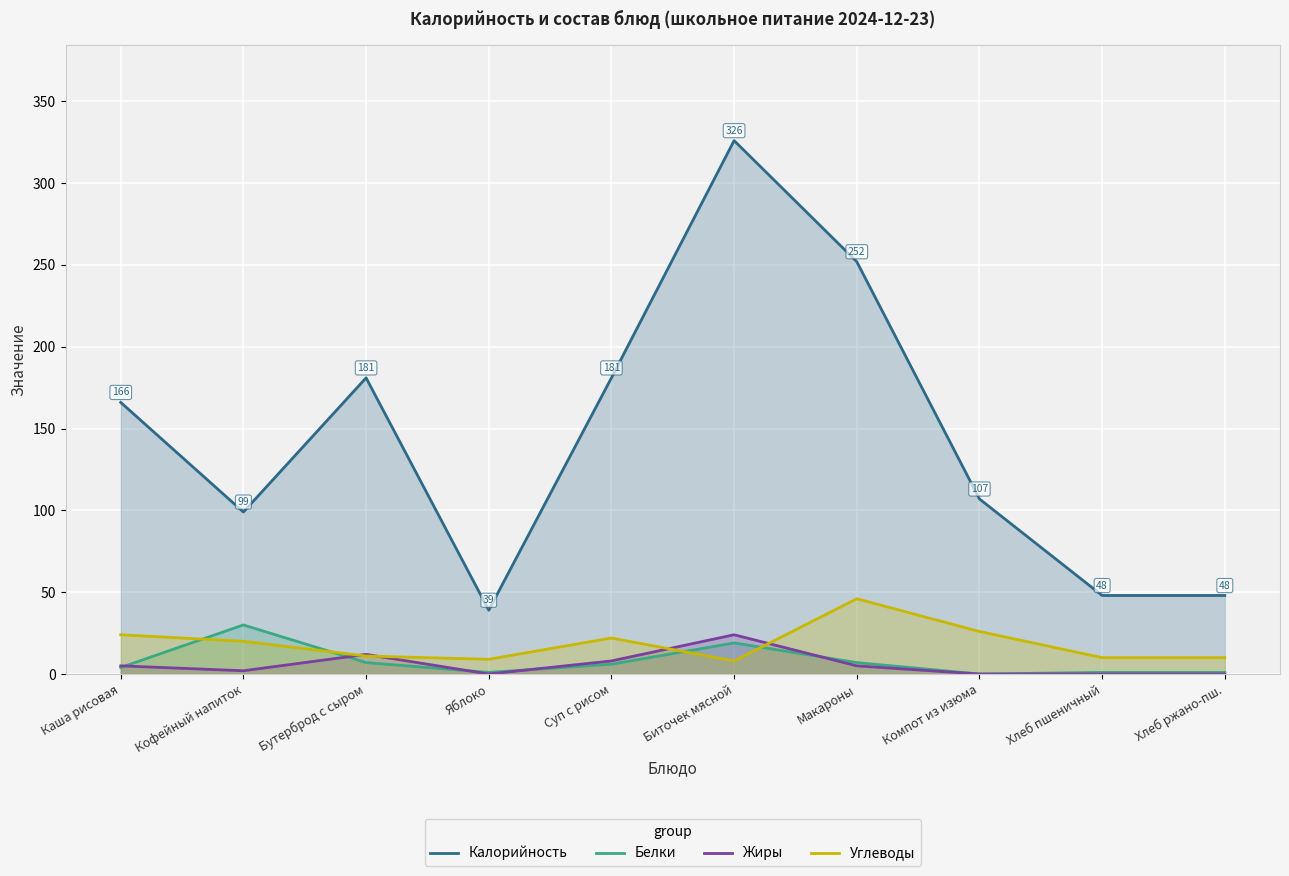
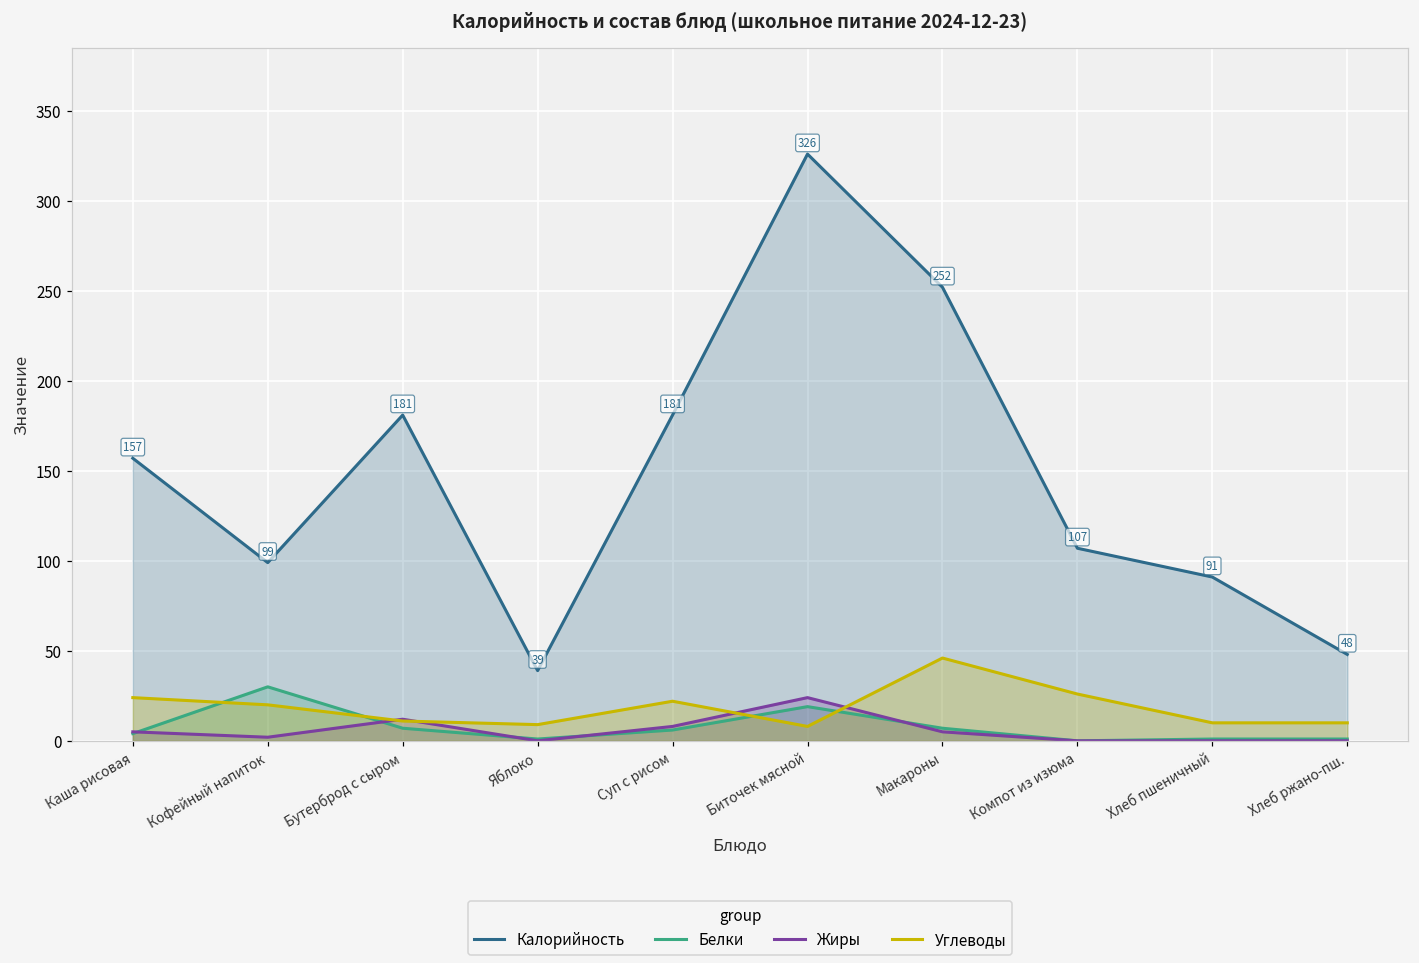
  {
    "Калорийность": {
-     "Каша рисовая": 166,
-     "Хлеб пшеничный": 48
+     "Каша рисовая": 157,
+     "Хлеб пшеничный": 91
    },
    "Белки": {
      "Кофейный напиток": 30,
      "Бутерброд с сыром": 7,
      "Суп с рисом": 6,
      "Биточек мясной": 19,
      "Макароны": 7
    },
    "Жиры": {
      "Кофейный напиток": 2,
      "Суп с рисом": 8,
      "Биточек мясной": 24,
      "Макароны": 5
    },
    "Углеводы": {
      "Каша рисовая": 24,
      "Кофейный напиток": 20,
      "Яблоко": 9,
      "Суп с рисом": 22,
      "Биточек мясной": 8,
      "Макароны": 46,
      "Компот из изюма": 26,
      "Хлеб пшеничный": 10,
      "Хлеб ржано-пш.": 10
    }
  }
